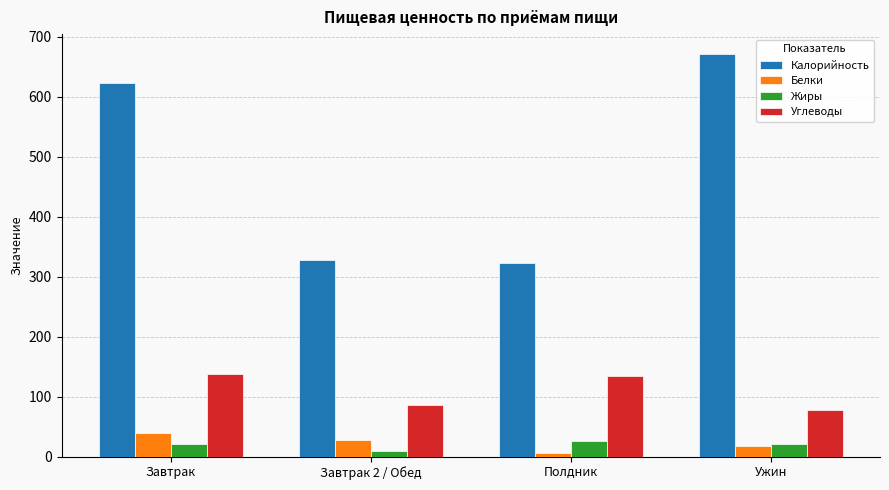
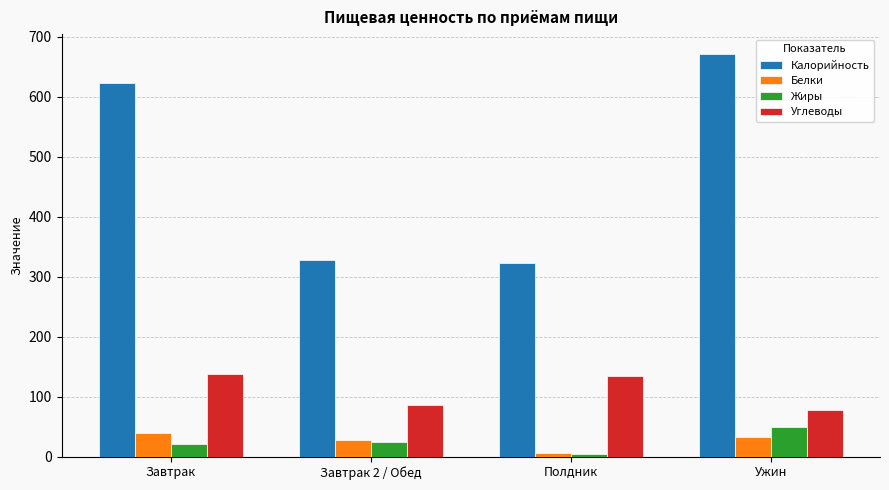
  {
    "Калорийность": {
      "Завтрак": 620,
      "Завтрак 2 / Обед": 330,
      "Полдник": 320,
      "Ужин": 670
    },
    "Белки": {
      "Завтрак": 40,
      "Завтрак 2 / Обед": 30,
      "Полдник": 10,
-     "Ужин": 20
+     "Ужин": 30
    },
    "Жиры": {
      "Завтрак": 20,
-     "Завтрак 2 / Обед": 10,
-     "Полдник": 30,
-     "Ужин": 20
+     "Завтрак 2 / Обед": 20,
+     "Полдник": 10,
+     "Ужин": 50
    },
    "Углеводы": {
      "Завтрак": 140,
      "Завтрак 2 / Обед": 90,
      "Полдник": 130,
      "Ужин": 80
    }
  }
